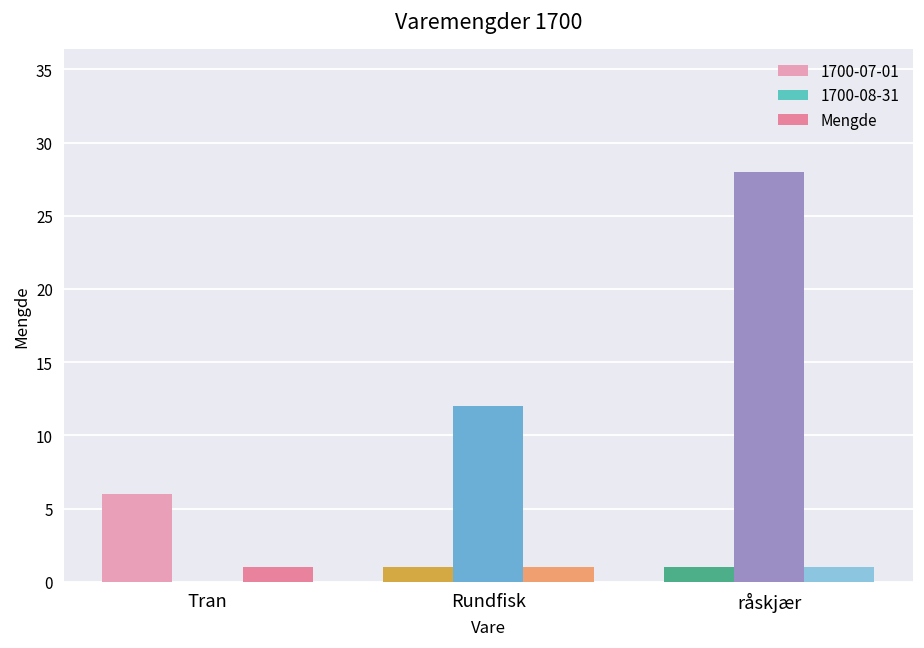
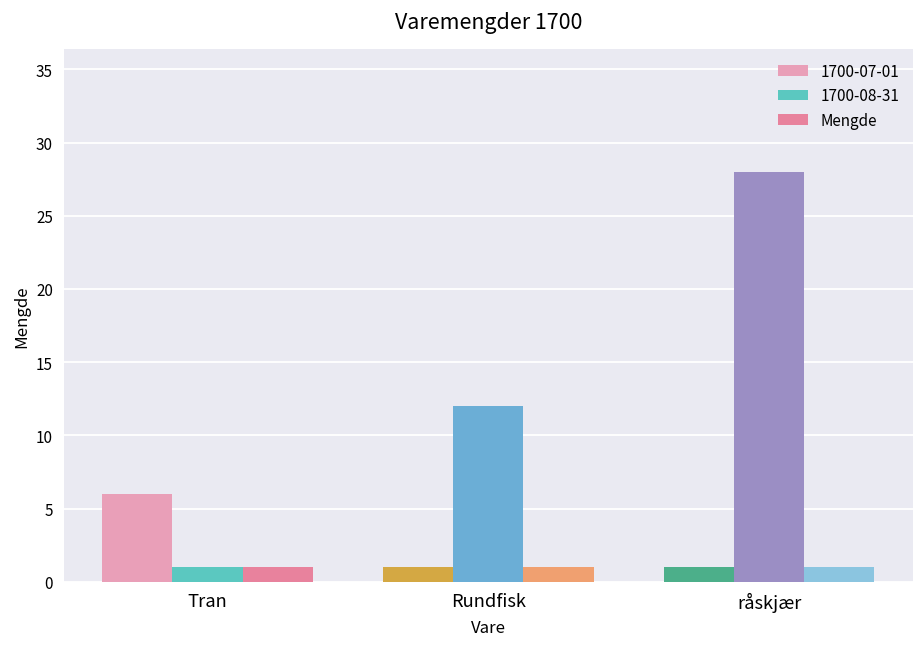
  {
    "1700-08-31": {
-     "Tran": 0,
+     "Tran": 1,
      "Rundfisk": 12,
      "råskjær": 28
    }
  }
